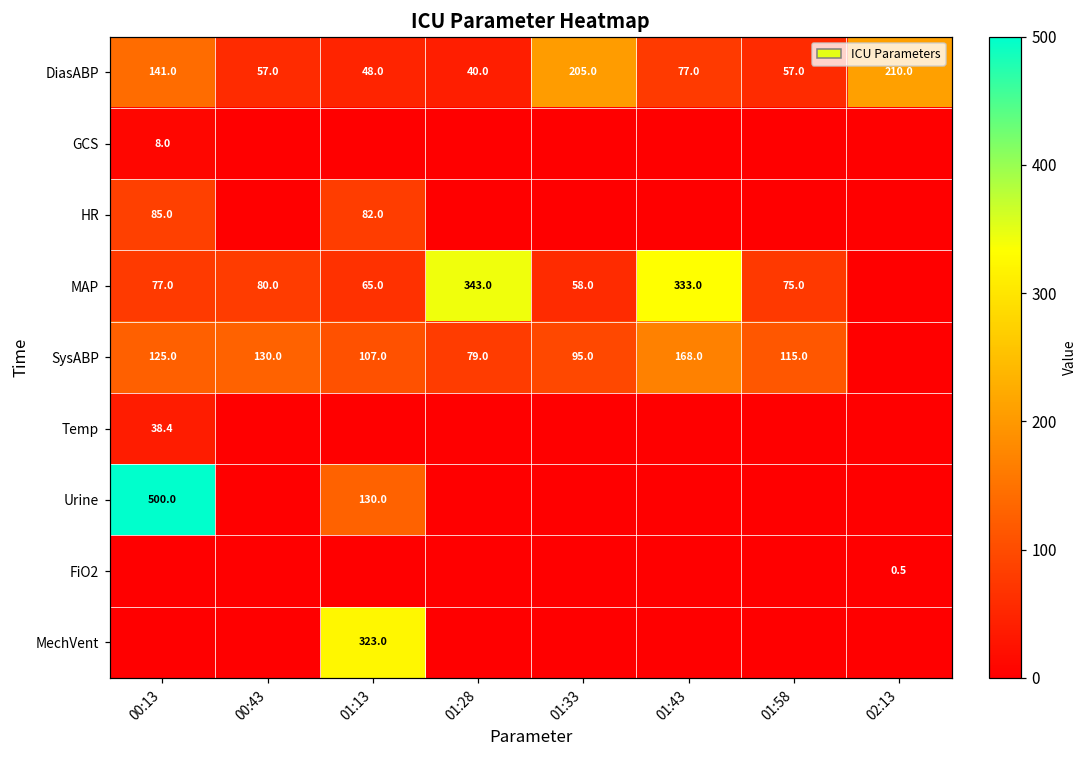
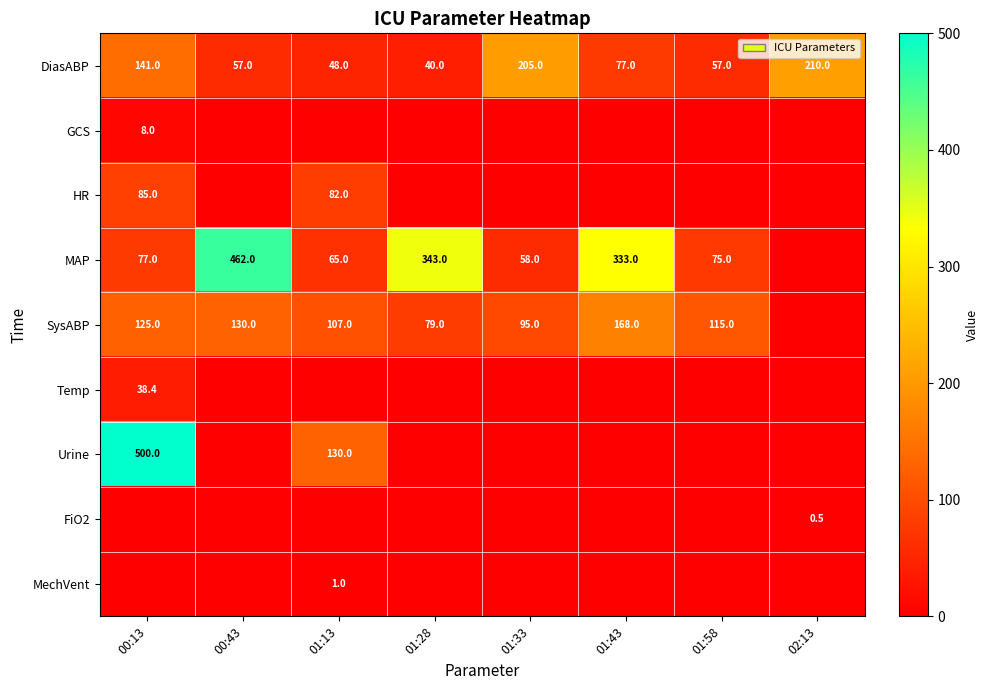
  {
    "DiasABP": {
      "00:13": 141.0,
      "00:43": 57.0,
      "01:13": 48.0,
      "01:28": 40.0,
      "01:33": 205.0,
      "01:43": 77.0,
      "01:58": 57.0,
      "02:13": 210.0
    },
    "GCS": {
      "00:13": 8.0
    },
    "HR": {
      "00:13": 85.0,
      "01:13": 82.0
    },
    "MAP": {
      "00:13": 77.0,
-     "00:43": 80.0,
+     "00:43": 462.0,
      "01:13": 65.0,
      "01:28": 343.0,
      "01:33": 58.0,
      "01:43": 333.0,
      "01:58": 75.0
    },
    "SysABP": {
      "00:13": 125.0,
      "00:43": 130.0,
      "01:13": 107.0,
      "01:28": 79.0,
      "01:33": 95.0,
      "01:43": 168.0,
      "01:58": 115.0
    },
    "Temp": {
      "00:13": 38.4
    },
    "Urine": {
      "00:13": 500.0,
      "01:13": 130.0
    },
    "FiO2": {
      "02:13": 0.5
    },
    "MechVent": {
-     "01:13": 323.0
+     "01:13": 1.0
    }
  }
